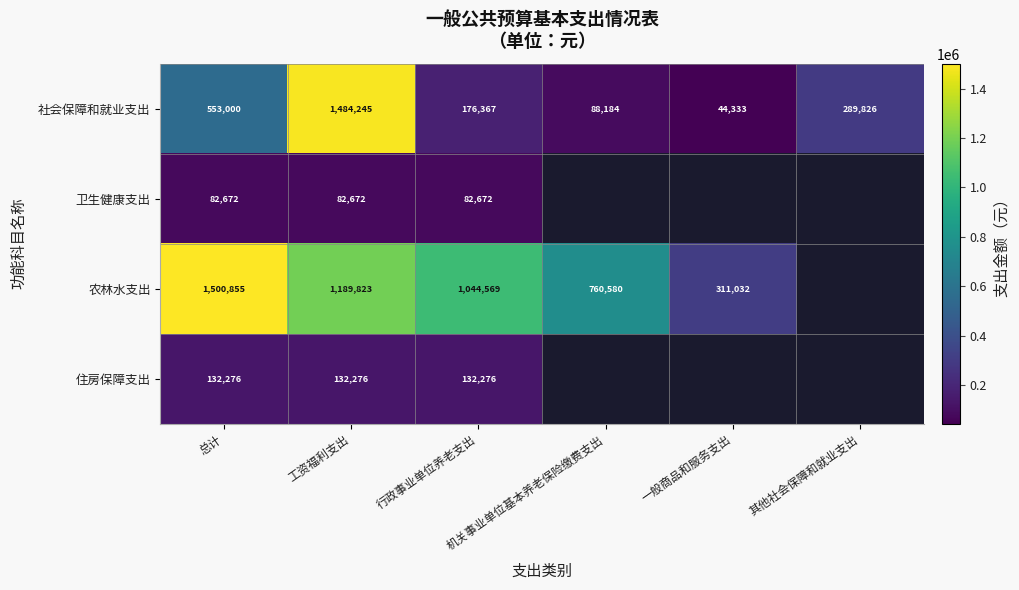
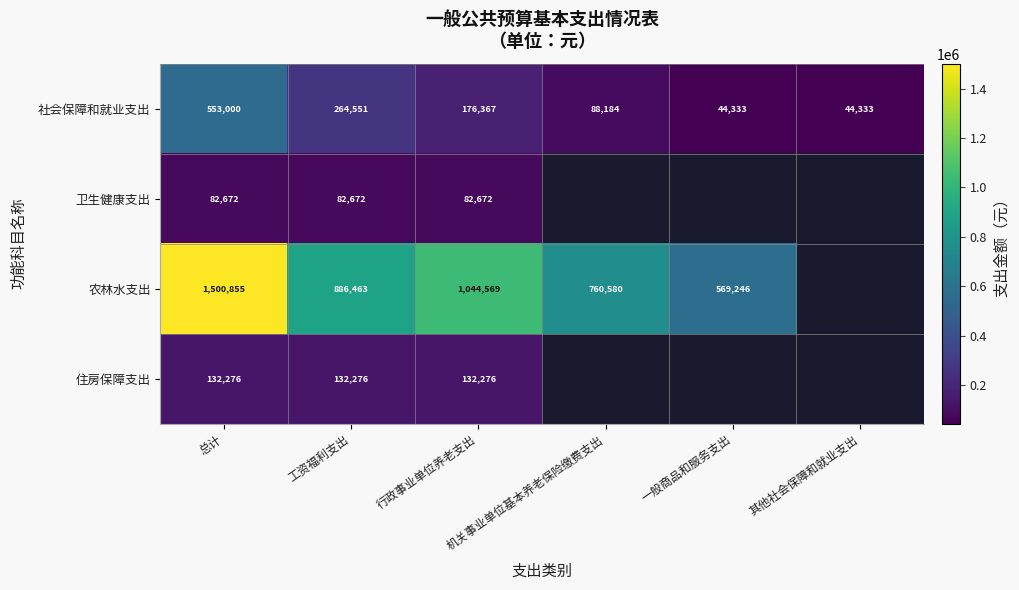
  {
    "社会保障和就业支出": {
      "总计": "553,000",
-     "工资福利支出": "1,484,245",
+     "工资福利支出": "264,551",
      "行政事业单位养老支出": "176,367",
      "机关事业单位基本养老保险缴费支出": "88,184",
      "一般商品和服务支出": "44,333",
-     "其他社会保障和就业支出": "289,826"
+     "其他社会保障和就业支出": "44,333"
    },
    "卫生健康支出": {
      "总计": "82,672",
      "工资福利支出": "82,672",
      "行政事业单位养老支出": "82,672"
    },
    "农林水支出": {
      "总计": "1,500,855",
-     "工资福利支出": "1,189,823",
+     "工资福利支出": "886,463",
      "行政事业单位养老支出": "1,044,569",
      "机关事业单位基本养老保险缴费支出": "760,580",
-     "一般商品和服务支出": "311,032"
+     "一般商品和服务支出": "569,246"
    },
    "住房保障支出": {
      "总计": "132,276",
      "工资福利支出": "132,276",
      "行政事业单位养老支出": "132,276"
    }
  }
